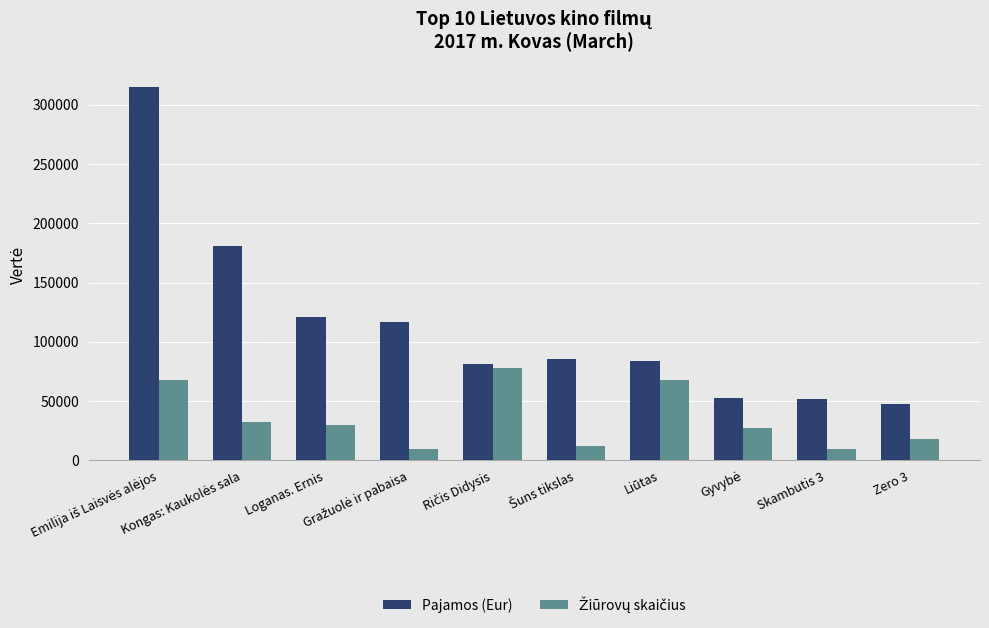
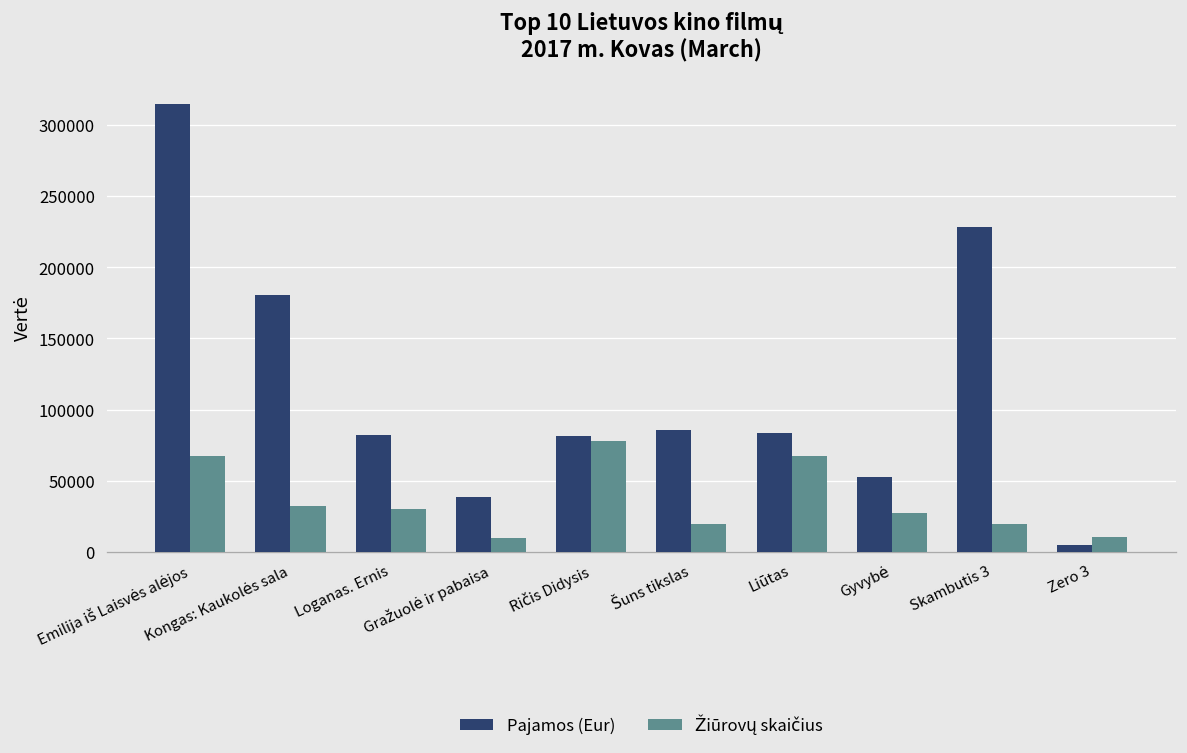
  {
    "Pajamos (Eur)": {
      "Emilija iš Laisvės alėjos": 315000,
      "Kongas: Kaukolės sala": 180000,
-     "Loganas. Ernis": 121000,
-     "Gražuolė ir pabaisa": 117000,
+     "Loganas. Ernis": 82000,
+     "Gražuolė ir pabaisa": 39000,
      "Ričis Didysis": 81000,
      "Šuns tikslas": 86000,
      "Liūtas": 84000,
      "Gyvybė": 53000,
-     "Skambutis 3": 52000,
-     "Zero 3": 47000
+     "Skambutis 3": 229000,
+     "Zero 3": 5000
    },
    "Žiūrovų skaičius": {
      "Emilija iš Laisvės alėjos": 68000,
      "Kongas: Kaukolės sala": 33000,
      "Loganas. Ernis": 30000,
      "Gražuolė ir pabaisa": 10000,
      "Ričis Didysis": 78000,
-     "Šuns tikslas": 13000,
+     "Šuns tikslas": 20000,
      "Liūtas": 68000,
      "Gyvybė": 27000,
-     "Skambutis 3": 10000,
-     "Zero 3": 18000
+     "Skambutis 3": 19000,
+     "Zero 3": 11000
    }
  }
